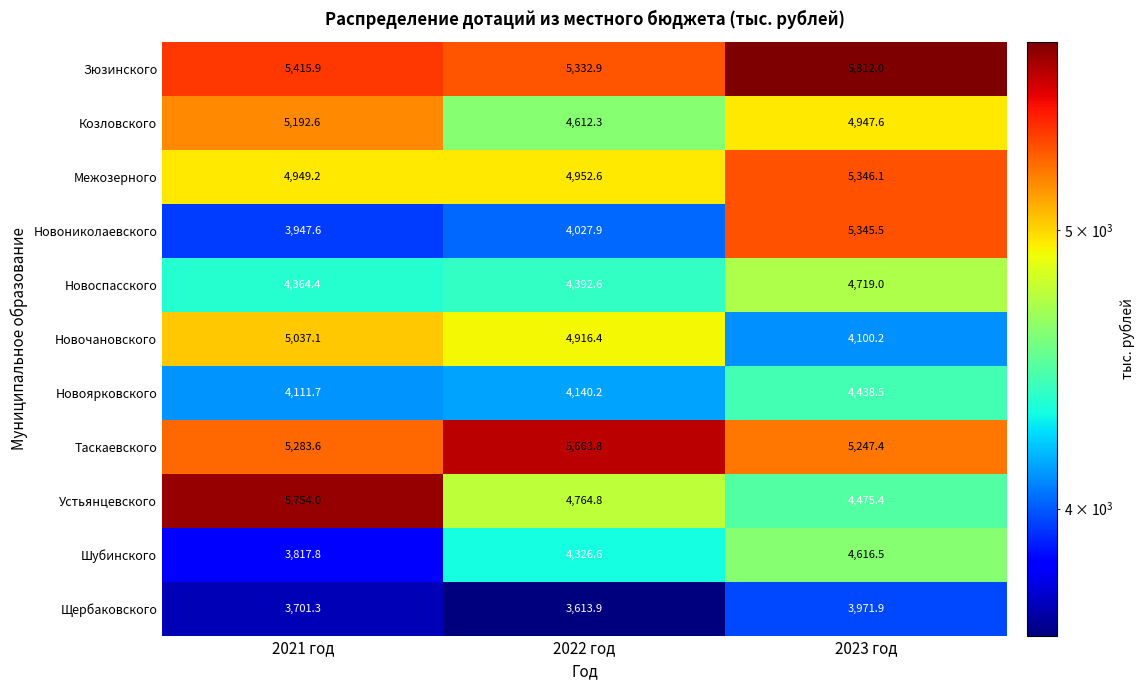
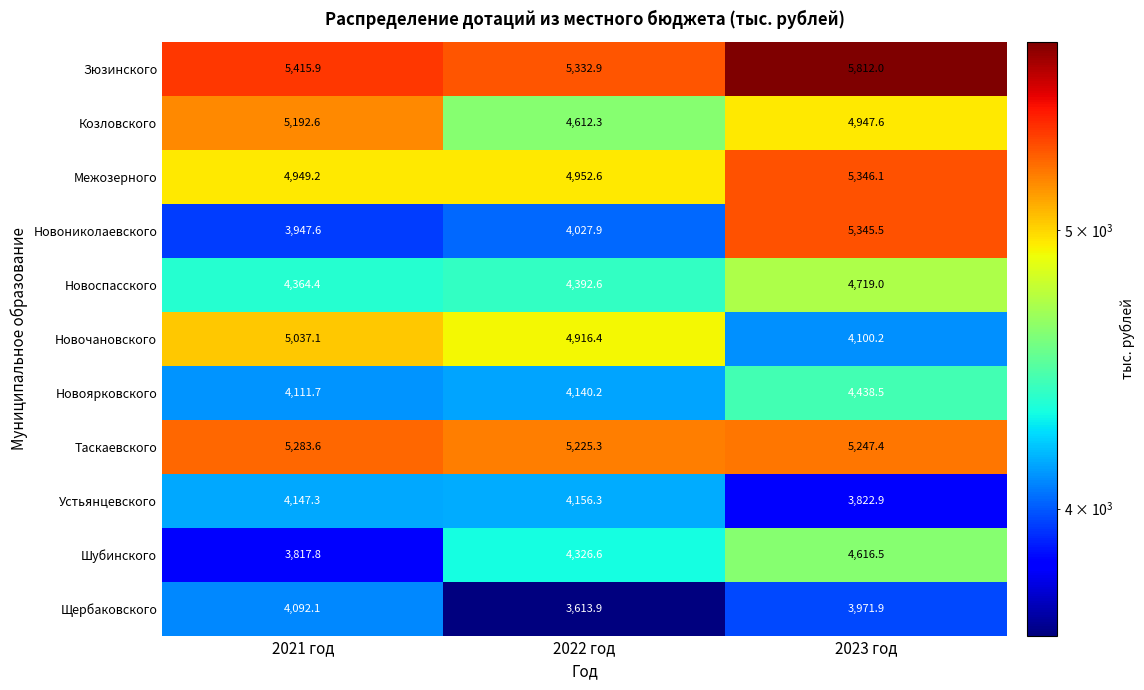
  {
    "Зюзинского": {
      "2021 год": "5,415.9",
      "2022 год": "5,332.9",
      "2023 год": "5,812.0"
    },
    "Козловского": {
      "2021 год": "5,192.6",
      "2022 год": "4,612.3",
      "2023 год": "4,947.6"
    },
    "Межозерного": {
      "2021 год": "4,949.2",
      "2022 год": "4,952.6",
      "2023 год": "5,346.1"
    },
    "Новониколаевского": {
      "2021 год": "3,947.6",
      "2022 год": "4,027.9",
      "2023 год": "5,345.5"
    },
    "Новоспасского": {
      "2021 год": "4,364.4",
      "2022 год": "4,392.6",
      "2023 год": "4,719.0"
    },
    "Новочановского": {
      "2021 год": "5,037.1",
      "2022 год": "4,916.4",
      "2023 год": "4,100.2"
    },
    "Новоярковского": {
      "2021 год": "4,111.7",
      "2022 год": "4,140.2",
      "2023 год": "4,438.5"
    },
    "Таскаевского": {
      "2021 год": "5,283.6",
-     "2022 год": "5,663.8",
+     "2022 год": "5,225.3",
      "2023 год": "5,247.4"
    },
    "Устьянцевского": {
-     "2021 год": "5,754.0",
-     "2022 год": "4,764.8",
-     "2023 год": "4,475.4"
+     "2021 год": "4,147.3",
+     "2022 год": "4,156.3",
+     "2023 год": "3,822.9"
    },
    "Шубинского": {
      "2021 год": "3,817.8",
      "2022 год": "4,326.6",
      "2023 год": "4,616.5"
    },
    "Щербаковского": {
-     "2021 год": "3,701.3",
+     "2021 год": "4,092.1",
      "2022 год": "3,613.9",
      "2023 год": "3,971.9"
    }
  }
